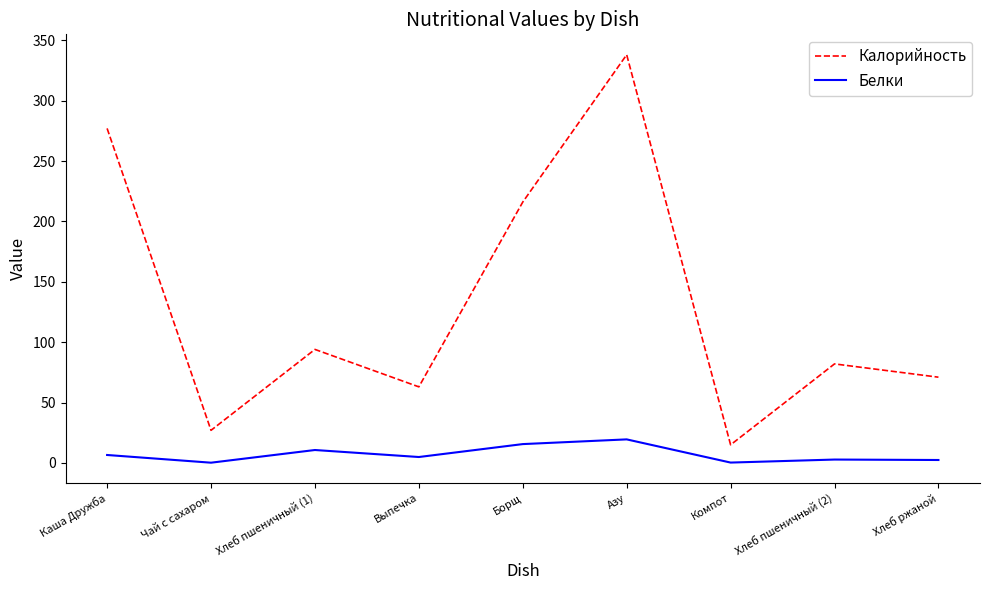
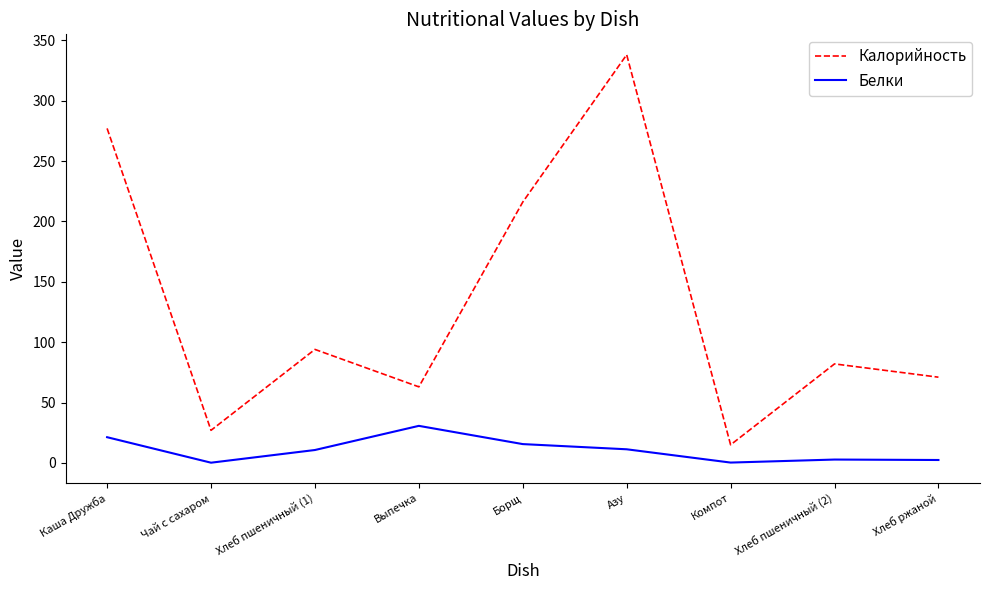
  {
    "Калорийность": {
      "Каша Дружба": 277,
      "Чай с сахаром": 27,
      "Хлеб пшеничный (1)": 94,
      "Выпечка": 63,
      "Борщ": 216,
      "Азу": 338,
      "Компот": 15,
      "Хлеб пшеничный (2)": 82,
      "Хлеб ржаной": 71
    },
    "Белки": {
-     "Каша Дружба": 7,
+     "Каша Дружба": 21,
      "Чай с сахаром": 0,
      "Хлеб пшеничный (1)": 11,
-     "Выпечка": 5,
+     "Выпечка": 31,
      "Борщ": 16,
-     "Азу": 20,
+     "Азу": 11,
      "Компот": 0,
      "Хлеб пшеничный (2)": 3,
      "Хлеб ржаной": 2
    }
  }
